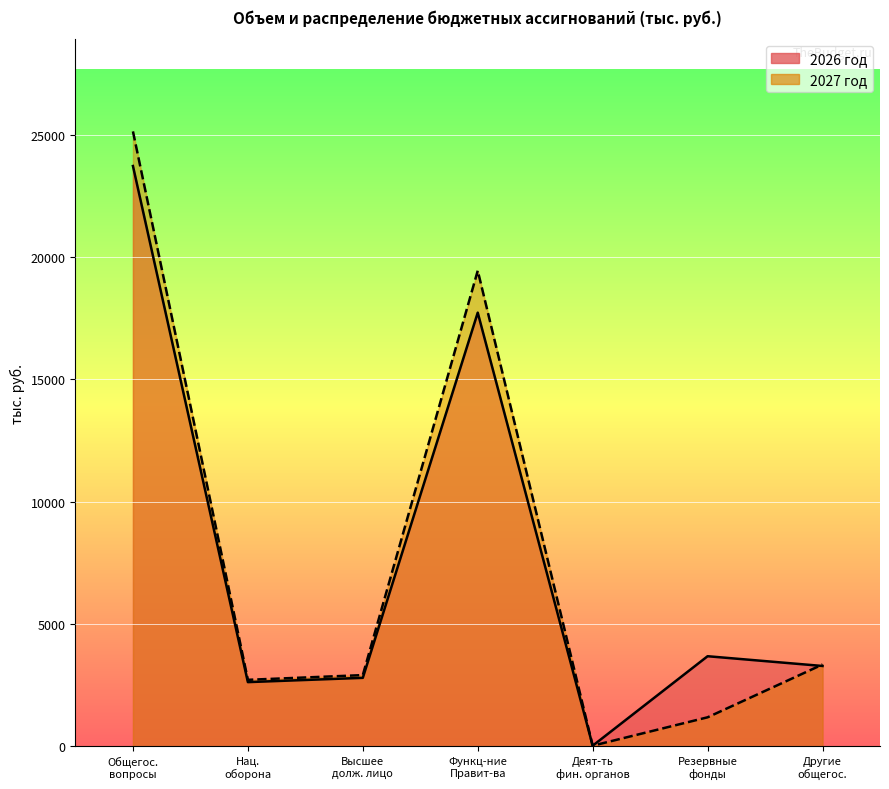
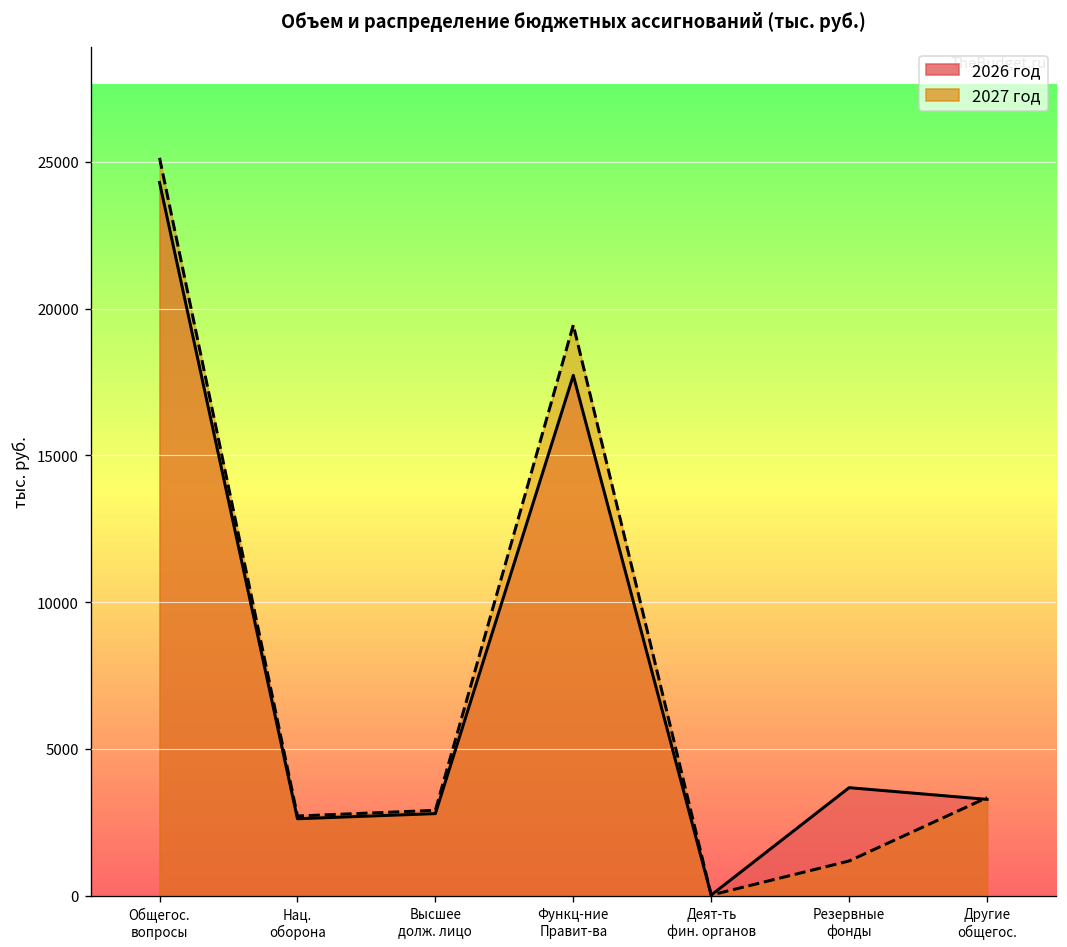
  {
    "2026 год": {
-     "Общегос. вопросы": 23700,
+     "Общегос. вопросы": 24300,
      "Высшее долж. лицо": 2800,
      "Функц-ние Правит-ва": 17700,
      "Резервные фонды": 3700
    },
    "2027 год": {
      "Общегос. вопросы": 25100,
      "Высшее долж. лицо": 2900,
      "Функц-ние Правит-ва": 19400,
      "Резервные фонды": 1200
    }
  }
